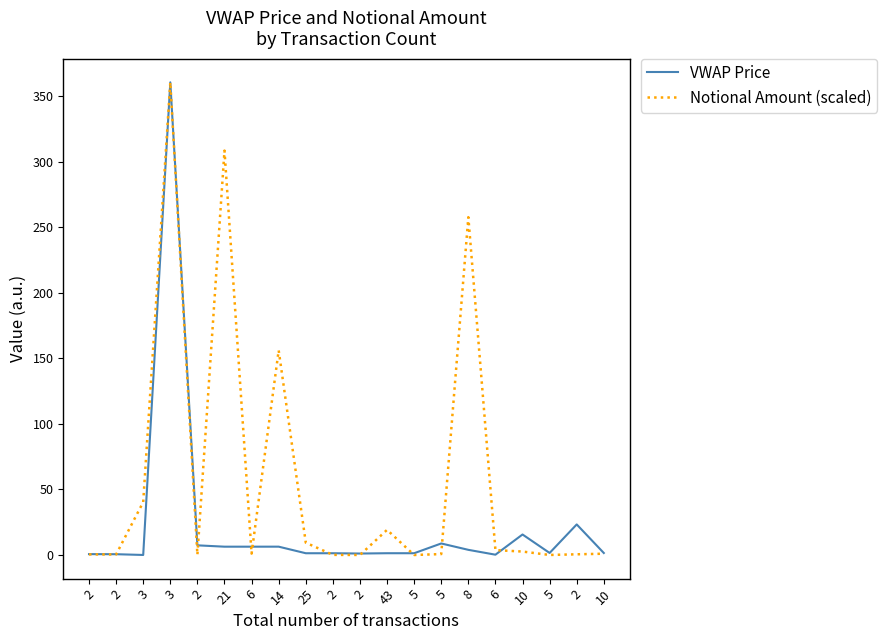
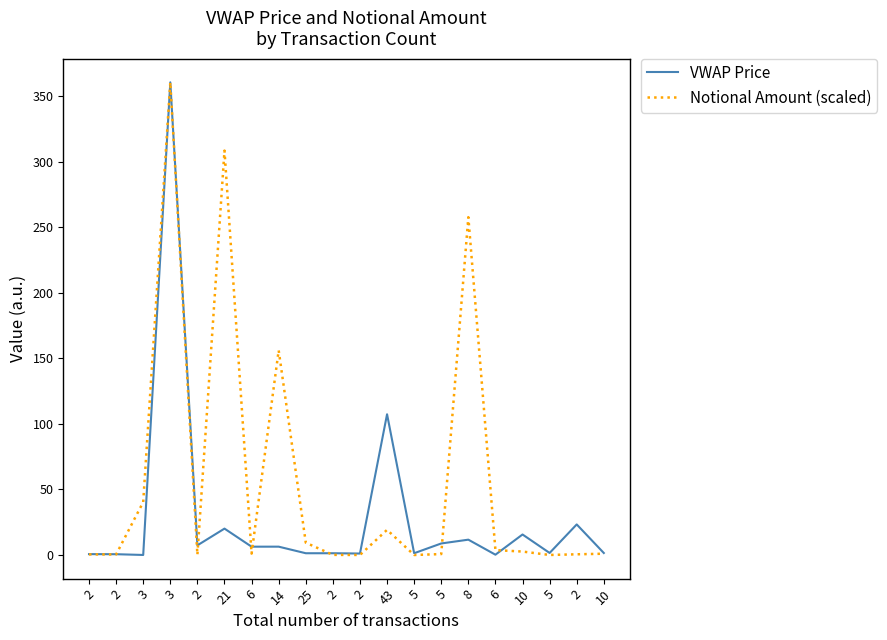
  {
    "VWAP Price": {
-     "21": 6,
+     "21": 20,
      "14": 6,
      "25": 1,
-     "43": 1,
-     "8": 4
+     "43": 107,
+     "8": 12
    },
    "Notional Amount (scaled)": {
      "21": 309,
      "14": 156,
      "25": 9,
      "43": 19,
      "8": 258
    }
  }
